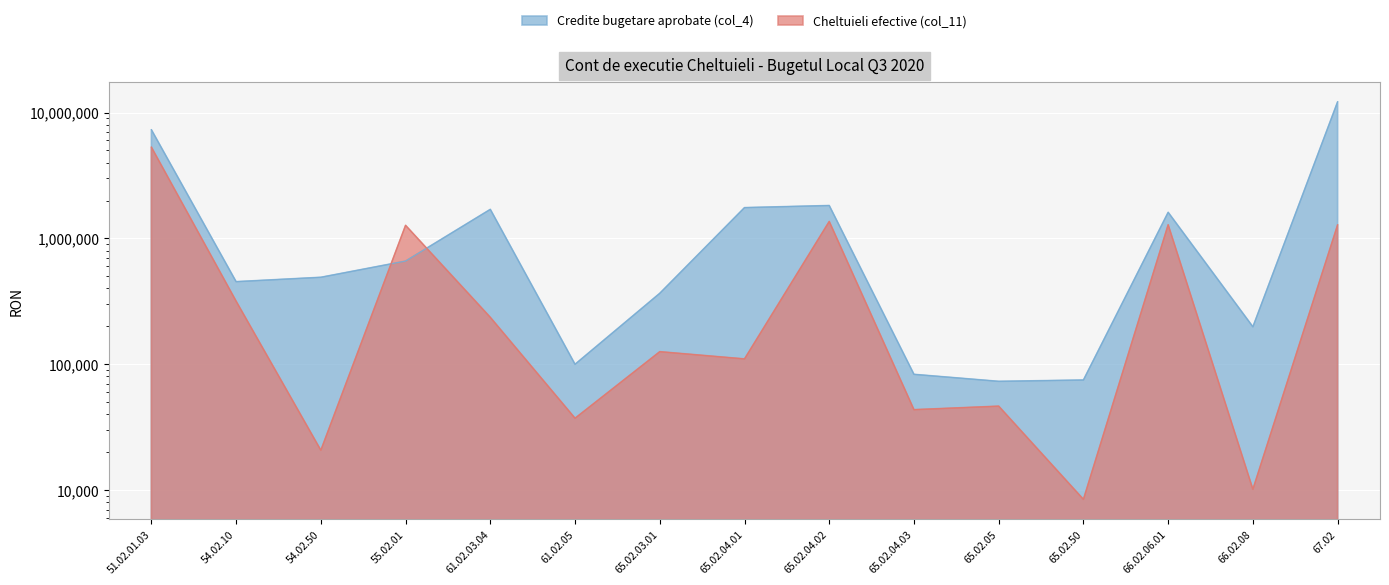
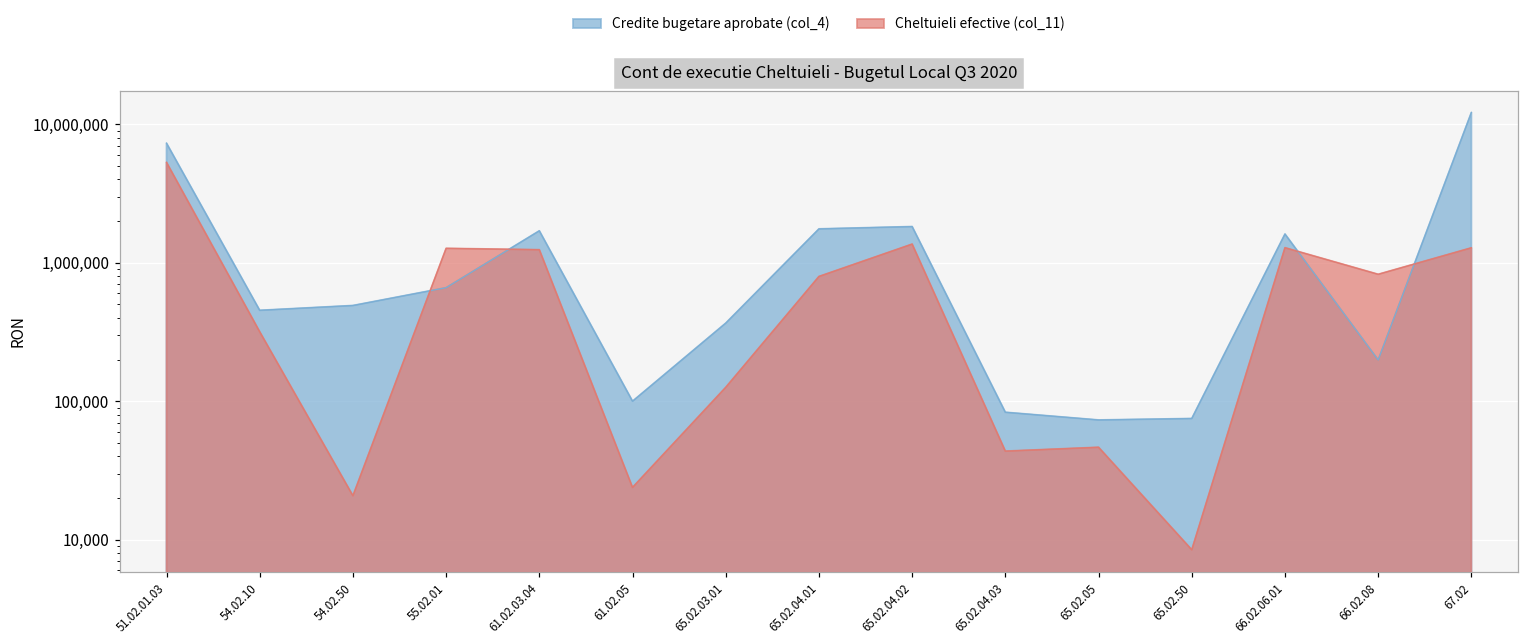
  {
    "Credite bugetare aprobate (col_4)": {
      "51.02.01.03": "7,000,000",
      "54.02.10": "450,000",
      "54.02.50": "490,000",
      "55.02.01": "700,000",
      "61.02.03.04": "1,700,000",
      "61.02.05": "100,000",
      "65.02.03.01": "370,000",
      "65.02.04.01": "1,800,000",
      "65.02.04.02": "1,800,000",
      "65.02.04.03": "80,000",
      "65.02.05": "70,000",
      "65.02.50": "80,000",
      "66.02.06.01": "1,600,000",
      "66.02.08": "200,000",
      "67.02": "12,000,000"
    },
    "Cheltuieli efective (col_11)": {
      "51.02.01.03": "5,300,000",
      "54.02.10": "320,000",
      "54.02.50": "21,000",
      "55.02.01": "1,300,000",
-     "61.02.03.04": "240,000",
-     "61.02.05": "37,000",
+     "61.02.03.04": "1,200,000",
+     "61.02.05": "24,000",
      "65.02.03.01": "130,000",
-     "65.02.04.01": "110,000",
+     "65.02.04.01": "800,000",
      "65.02.04.02": "1,400,000",
      "65.02.04.03": "44,000",
      "65.02.05": "46,000",
      "65.02.50": "8,000",
      "66.02.06.01": "1,300,000",
-     "66.02.08": "10,000",
+     "66.02.08": "800,000",
      "67.02": "1,300,000"
    }
  }
